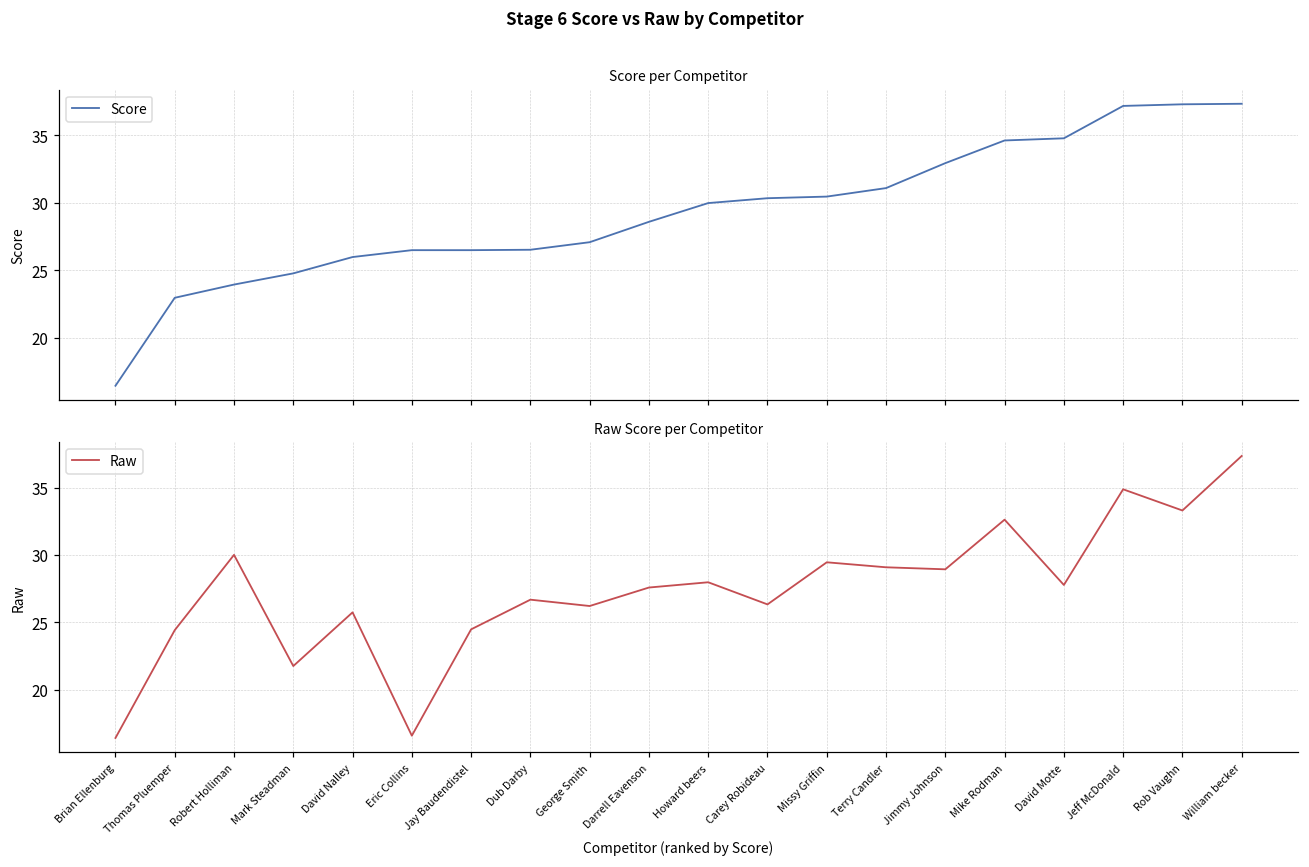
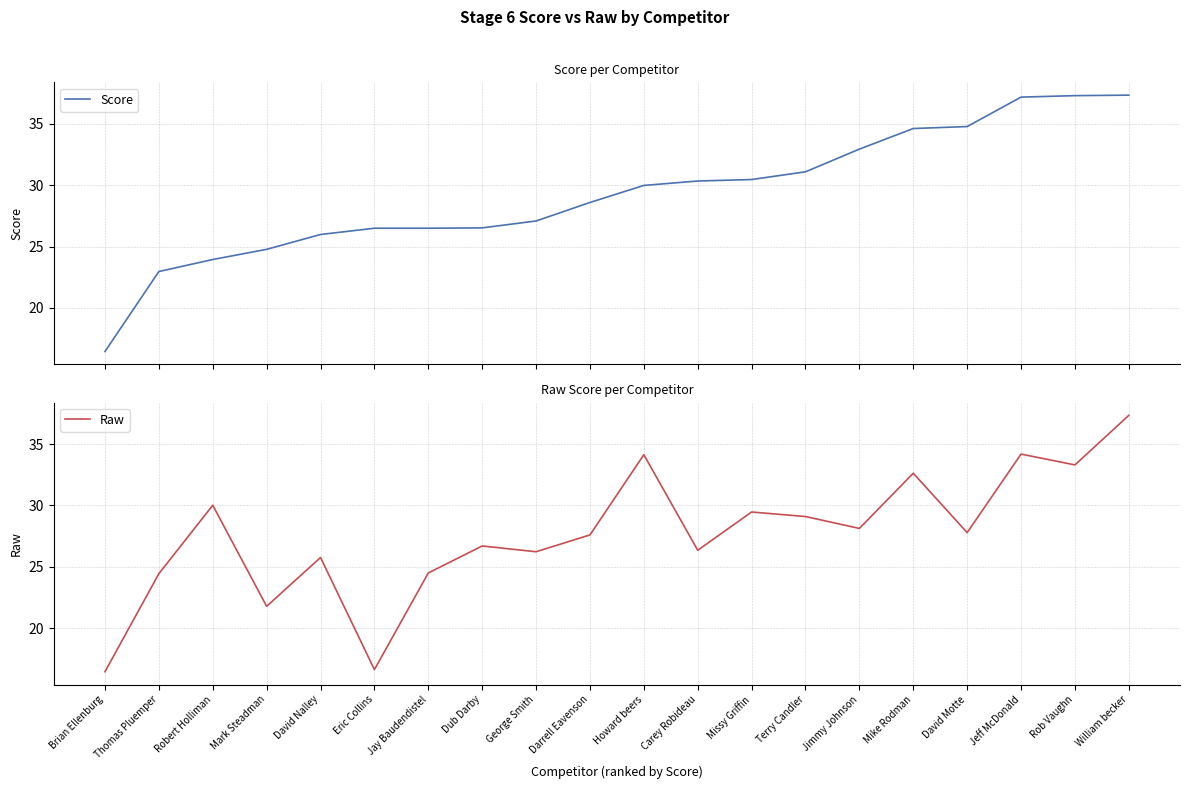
  {
    "Raw Score per Competitor": {
      "Brian Ellenburg": 16.4,
      "Thomas Pluemper": 24.4,
      "Robert Holliman": 30.0,
      "Mark Steadman": 21.8,
      "David Nalley": 25.8,
      "Eric Collins": 16.6,
      "Jay Baudendistel": 24.5,
      "Dub Darby": 26.7,
      "George Smith": 26.2,
      "Darrell Eavenson": 27.6,
-     "Howard beers": 28.0,
+     "Howard beers": 34.1,
      "Carey Robideau": 26.3,
      "Missy Griffin": 29.5,
      "Terry Candler": 29.1,
-     "Jimmy Johnson": 28.9,
+     "Jimmy Johnson": 28.1,
      "Mike Rodman": 32.6,
      "David Motte": 27.8,
-     "Jeff McDonald": 34.9,
+     "Jeff McDonald": 34.2,
      "Rob Vaughn": 33.3,
      "William becker": 37.3
    }
  }
